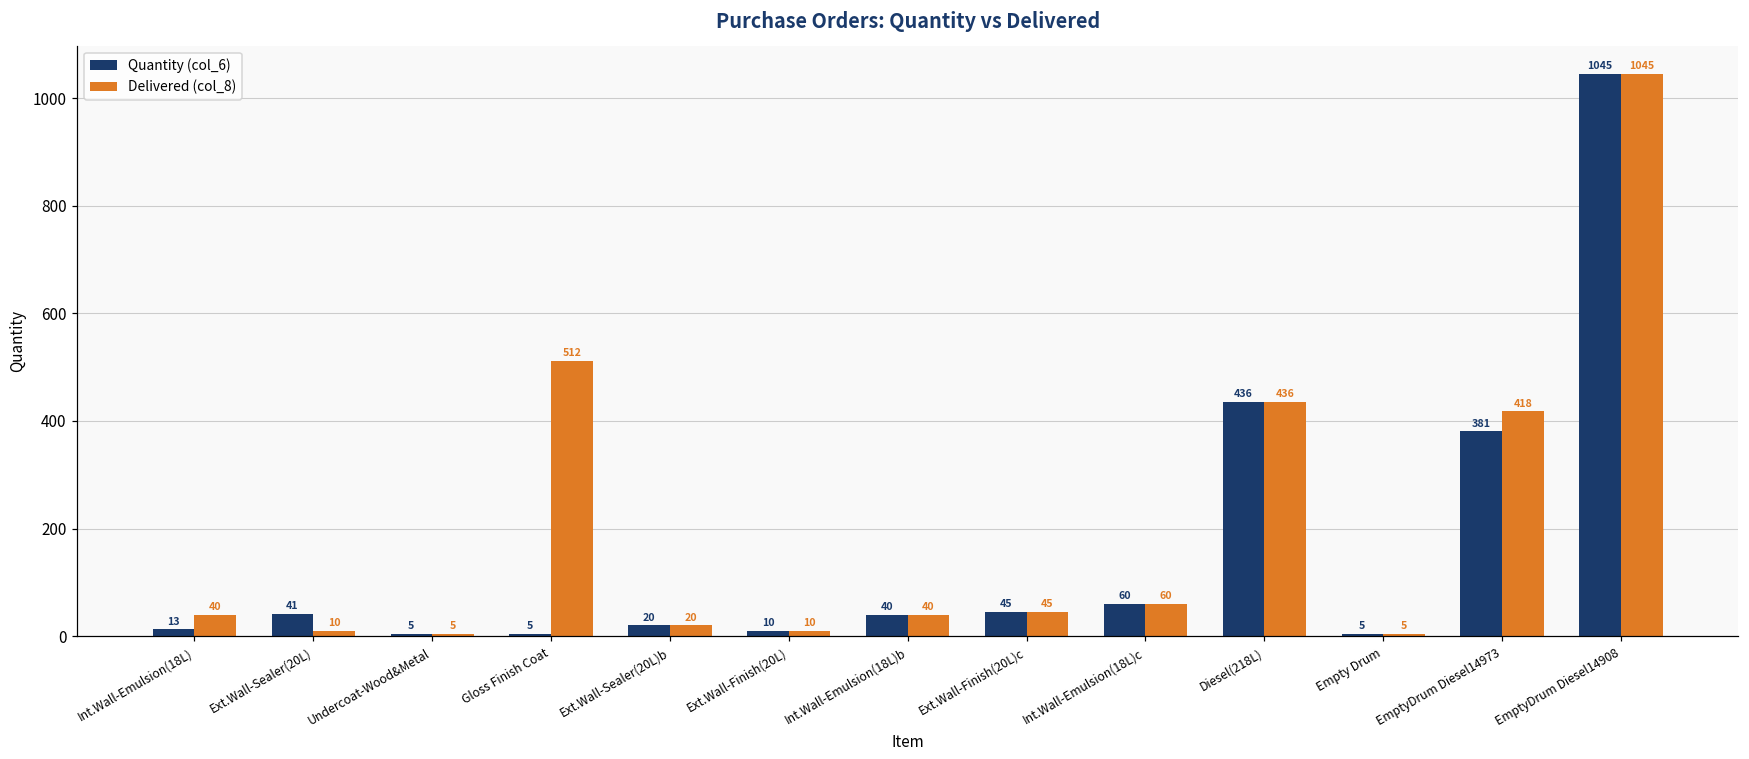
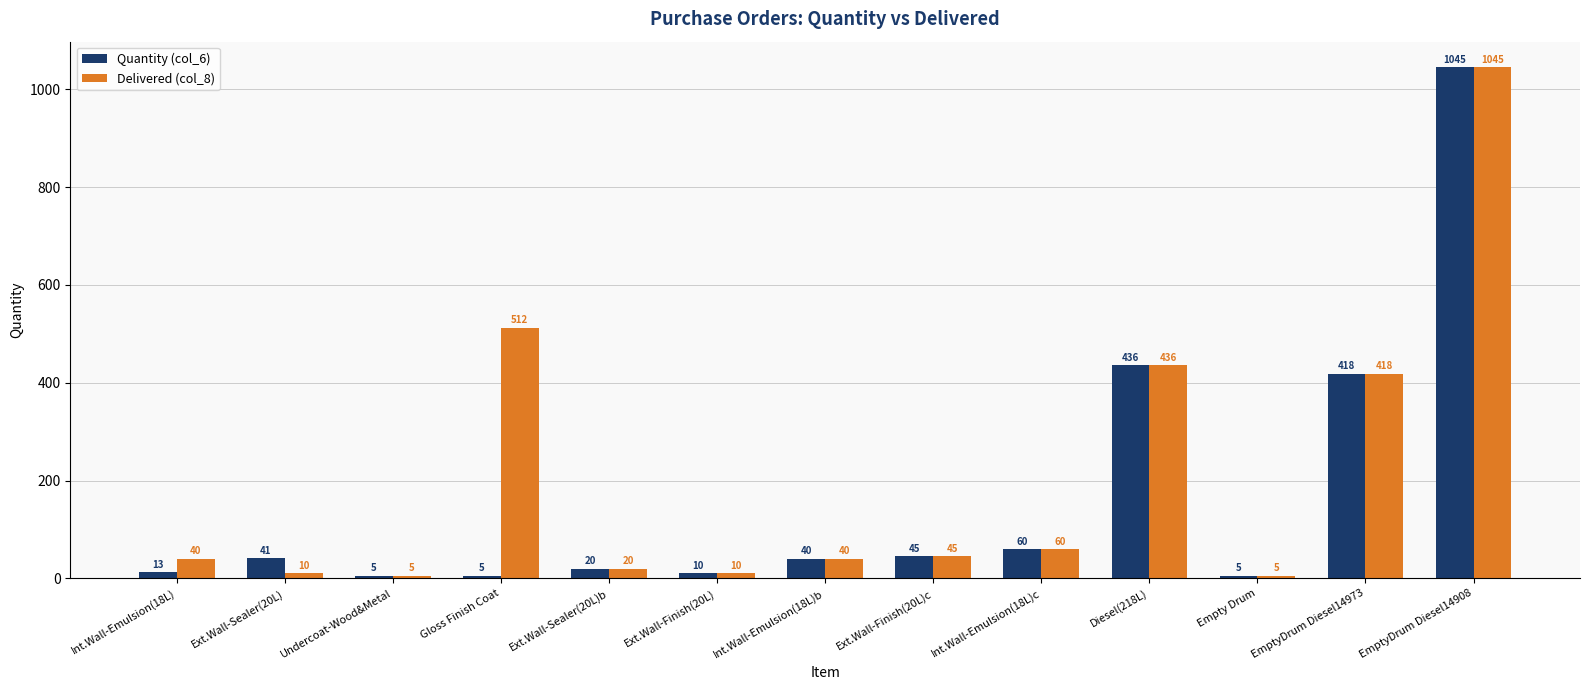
  {
    "Quantity (col_6)": {
      "Int.Wall-Emulsion(18L)": 13,
      "Ext.Wall-Sealer(20L)": 41,
      "Undercoat-Wood&Metal": 5,
      "Gloss Finish Coat": 5,
      "Ext.Wall-Sealer(20L)b": 20,
      "Ext.Wall-Finish(20L)": 10,
      "Int.Wall-Emulsion(18L)b": 40,
      "Ext.Wall-Finish(20L)c": 45,
      "Int.Wall-Emulsion(18L)c": 60,
      "Diesel(218L)": 436,
      "Empty Drum": 5,
-     "EmptyDrum Diesel14973": 381,
+     "EmptyDrum Diesel14973": 418,
      "EmptyDrum Diesel14908": 1045
    },
    "Delivered (col_8)": {
      "Int.Wall-Emulsion(18L)": 40,
      "Ext.Wall-Sealer(20L)": 10,
      "Undercoat-Wood&Metal": 5,
      "Gloss Finish Coat": 512,
      "Ext.Wall-Sealer(20L)b": 20,
      "Ext.Wall-Finish(20L)": 10,
      "Int.Wall-Emulsion(18L)b": 40,
      "Ext.Wall-Finish(20L)c": 45,
      "Int.Wall-Emulsion(18L)c": 60,
      "Diesel(218L)": 436,
      "Empty Drum": 5,
      "EmptyDrum Diesel14973": 418,
      "EmptyDrum Diesel14908": 1045
    }
  }
